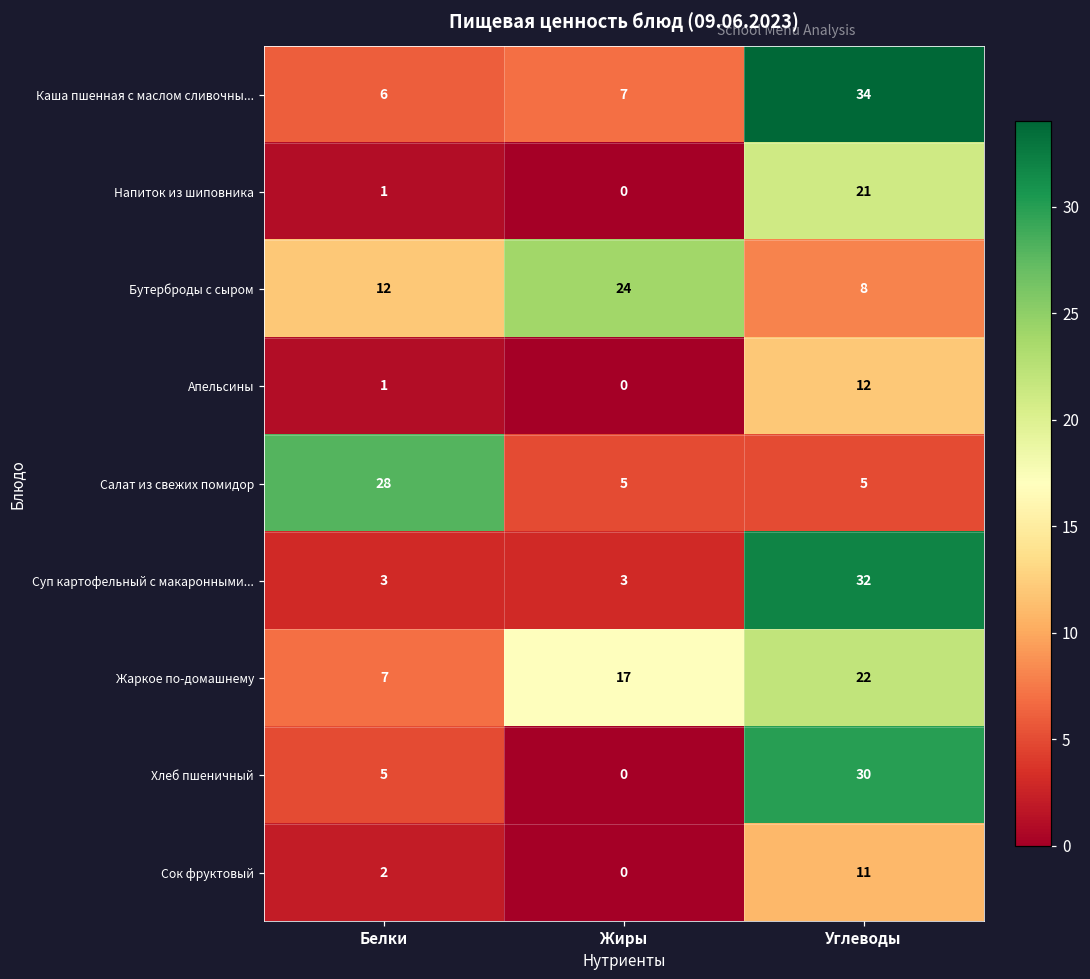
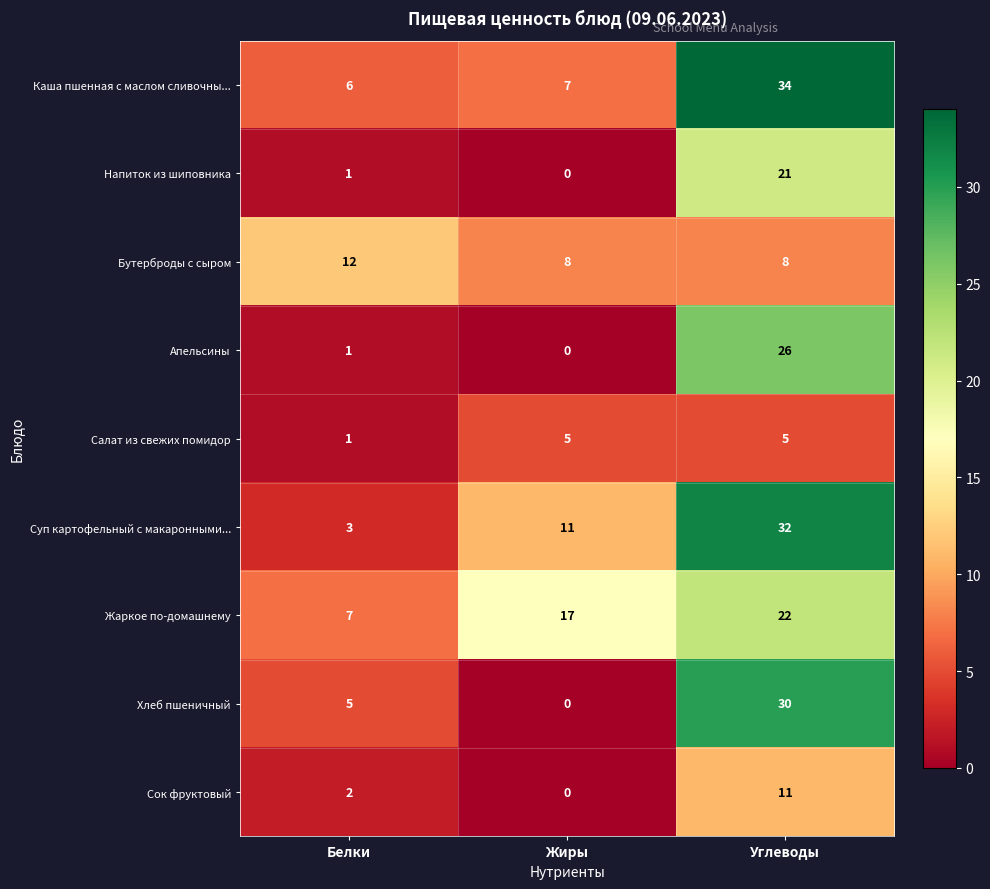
  {
    "Каша пшенная с маслом сливочны...": {
      "Белки": 6,
      "Жиры": 7,
      "Углеводы": 34
    },
    "Напиток из шиповника": {
      "Белки": 1,
      "Жиры": 0,
      "Углеводы": 21
    },
    "Бутерброды с сыром": {
      "Белки": 12,
-     "Жиры": 24,
+     "Жиры": 8,
      "Углеводы": 8
    },
    "Апельсины": {
      "Белки": 1,
      "Жиры": 0,
-     "Углеводы": 12
+     "Углеводы": 26
    },
    "Салат из свежих помидор": {
-     "Белки": 28,
+     "Белки": 1,
      "Жиры": 5,
      "Углеводы": 5
    },
    "Суп картофельный с макаронными...": {
      "Белки": 3,
-     "Жиры": 3,
+     "Жиры": 11,
      "Углеводы": 32
    },
    "Жаркое по-домашнему": {
      "Белки": 7,
      "Жиры": 17,
      "Углеводы": 22
    },
    "Хлеб пшеничный": {
      "Белки": 5,
      "Жиры": 0,
      "Углеводы": 30
    },
    "Сок фруктовый": {
      "Белки": 2,
      "Жиры": 0,
      "Углеводы": 11
    }
  }
